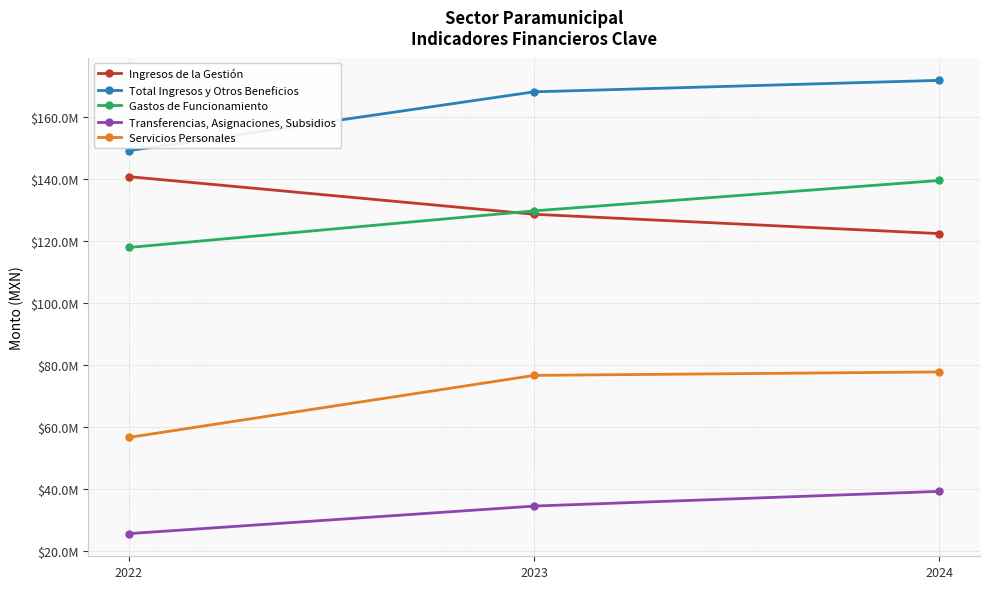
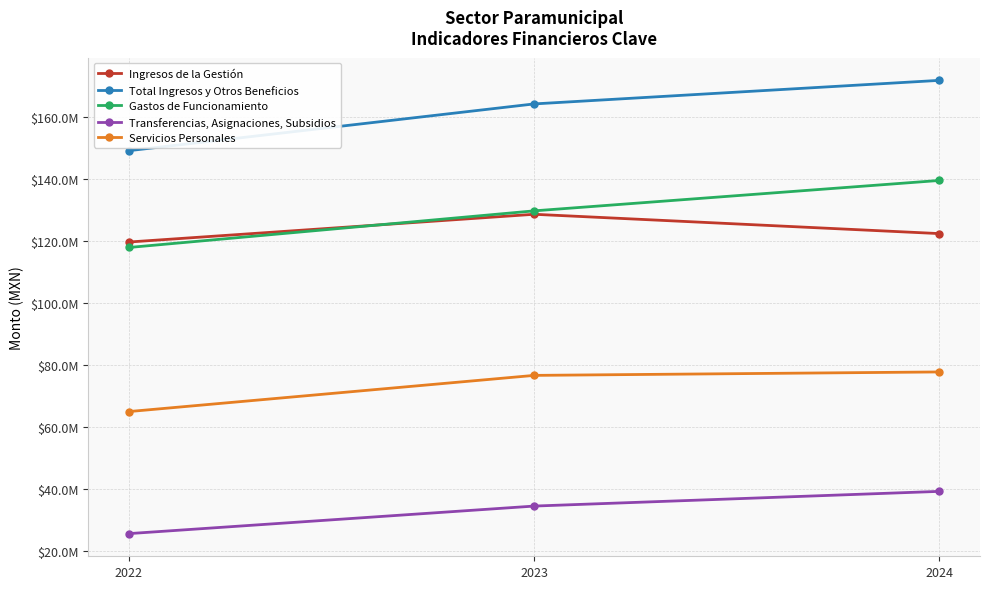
  {
    "Ingresos de la Gestión": {
-     "2022": "$141000000",
+     "2022": "$120000000",
      "2023": "$129000000",
      "2024": "$122000000"
    },
    "Total Ingresos y Otros Beneficios": {
      "2022": "$149000000",
-     "2023": "$168000000",
+     "2023": "$164000000",
      "2024": "$172000000"
    },
    "Gastos de Funcionamiento": {
      "2022": "$118000000",
      "2023": "$130000000",
      "2024": "$140000000"
    },
    "Transferencias, Asignaciones, Subsidios": {
      "2022": "$26000000",
      "2023": "$34000000",
      "2024": "$39000000"
    },
    "Servicios Personales": {
-     "2022": "$57000000",
+     "2022": "$65000000",
      "2023": "$77000000",
      "2024": "$78000000"
    }
  }
